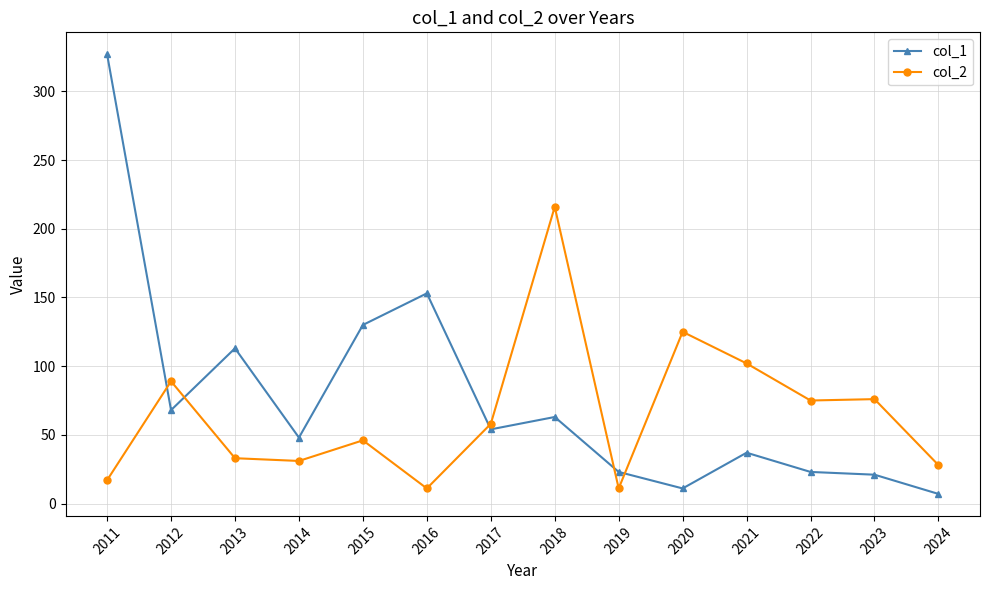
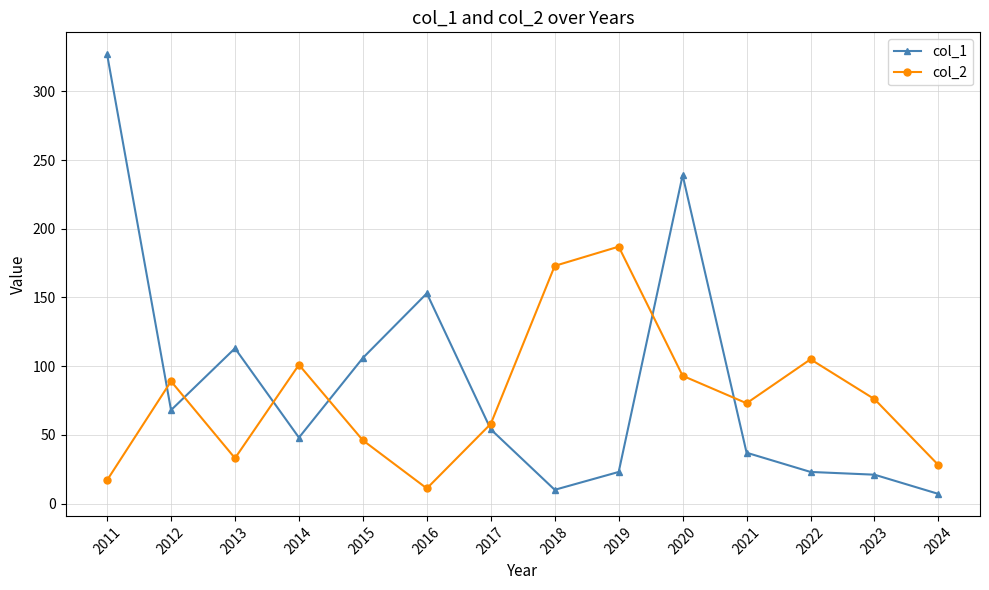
  {
    "col_1": {
      "2011": 327,
      "2012": 68,
      "2013": 113,
      "2014": 48,
-     "2015": 130,
+     "2015": 106,
      "2016": 153,
      "2017": 54,
-     "2018": 63,
+     "2018": 10,
      "2019": 23,
-     "2020": 11,
+     "2020": 239,
      "2021": 37,
      "2022": 23,
      "2023": 21,
      "2024": 7
    },
    "col_2": {
      "2011": 17,
      "2012": 89,
      "2013": 33,
-     "2014": 31,
+     "2014": 101,
      "2015": 46,
      "2016": 11,
      "2017": 58,
-     "2018": 216,
-     "2019": 11,
-     "2020": 125,
-     "2021": 102,
-     "2022": 75,
+     "2018": 173,
+     "2019": 187,
+     "2020": 93,
+     "2021": 73,
+     "2022": 105,
      "2023": 76,
      "2024": 28
    }
  }
